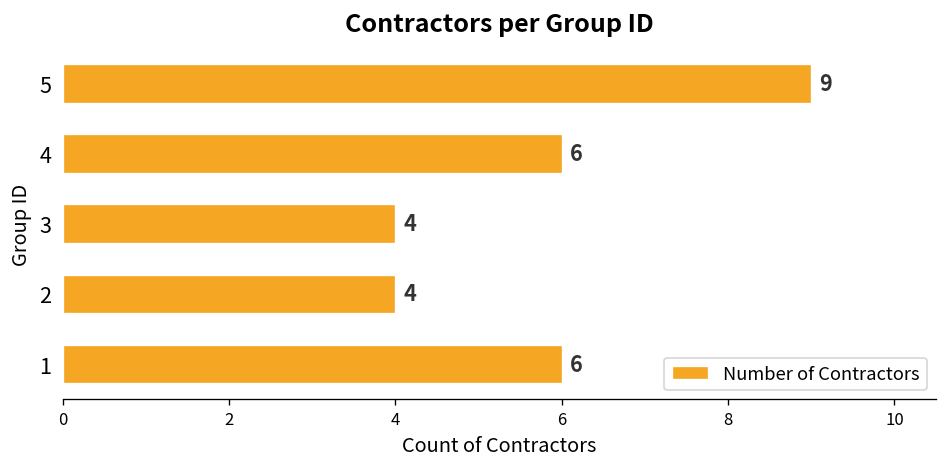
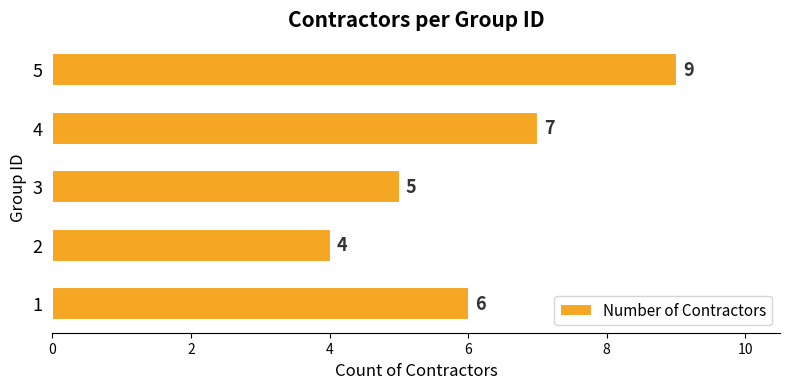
  {
    "5": 9,
-   "4": 6,
-   "3": 4,
+   "4": 7,
+   "3": 5,
    "2": 4,
    "1": 6
  }
